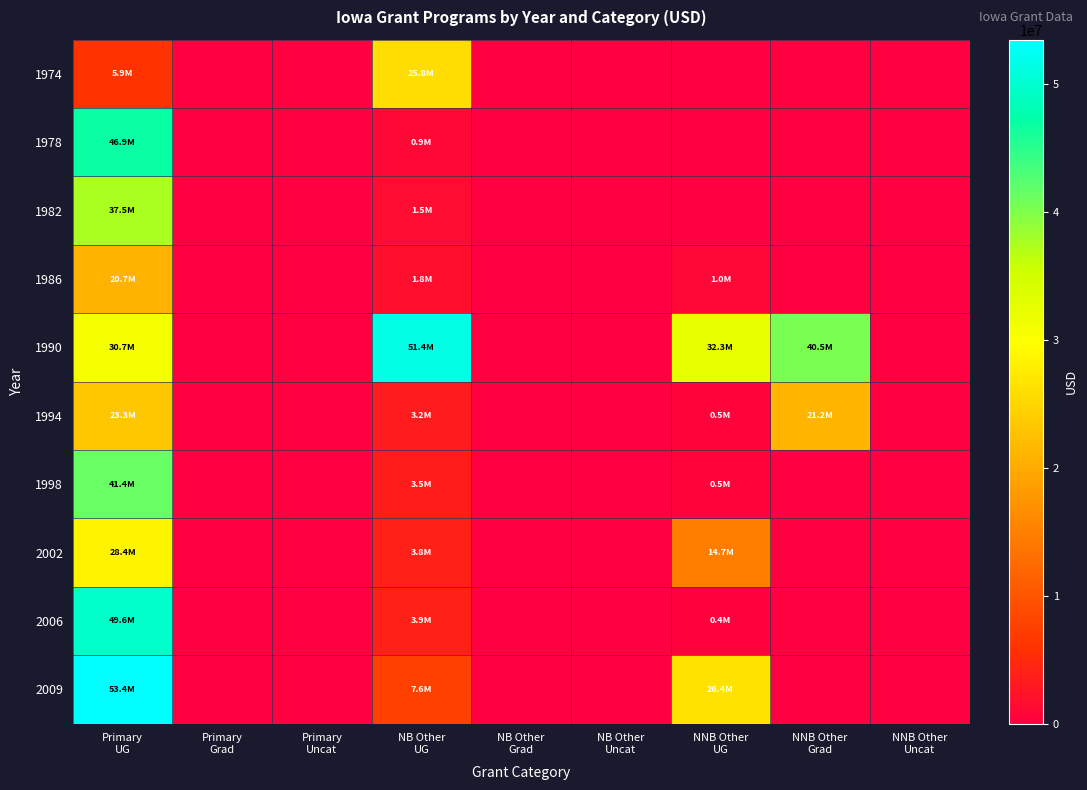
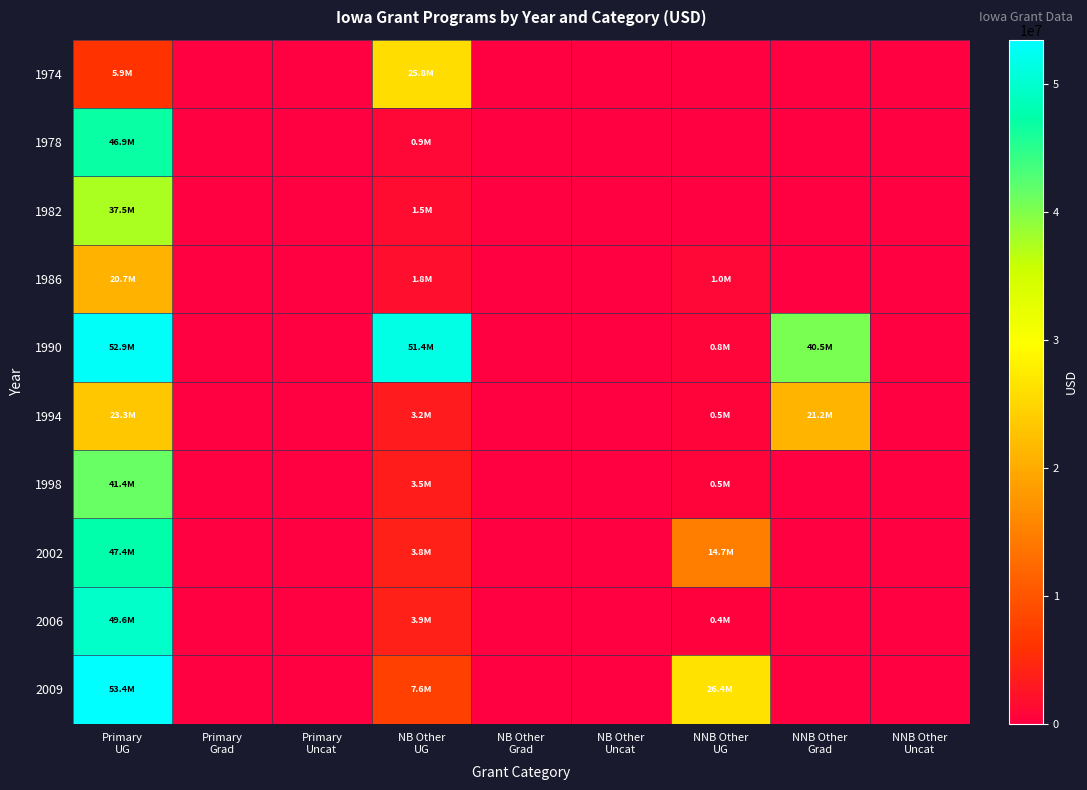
  {
    "1974": {
      "Primary UG": "5.9M",
      "NB Other UG": "25.8M"
    },
    "1978": {
      "Primary UG": "46.9M",
      "NB Other UG": "0.9M"
    },
    "1982": {
      "Primary UG": "37.5M",
      "NB Other UG": "1.5M"
    },
    "1986": {
      "Primary UG": "20.7M",
      "NB Other UG": "1.8M",
      "NNB Other UG": "1.0M"
    },
    "1990": {
-     "Primary UG": "30.7M",
+     "Primary UG": "52.9M",
      "NB Other UG": "51.4M",
-     "NNB Other UG": "32.3M",
+     "NNB Other UG": "0.8M",
      "NNB Other Grad": "40.5M"
    },
    "1994": {
      "Primary UG": "23.3M",
      "NB Other UG": "3.2M",
      "NNB Other UG": "0.5M",
      "NNB Other Grad": "21.2M"
    },
    "1998": {
      "Primary UG": "41.4M",
      "NB Other UG": "3.5M",
      "NNB Other UG": "0.5M"
    },
    "2002": {
-     "Primary UG": "28.4M",
+     "Primary UG": "47.4M",
      "NB Other UG": "3.8M",
      "NNB Other UG": "14.7M"
    },
    "2006": {
      "Primary UG": "49.6M",
      "NB Other UG": "3.9M",
      "NNB Other UG": "0.4M"
    },
    "2009": {
      "Primary UG": "53.4M",
      "NB Other UG": "7.6M",
      "NNB Other UG": "26.4M"
    }
  }
